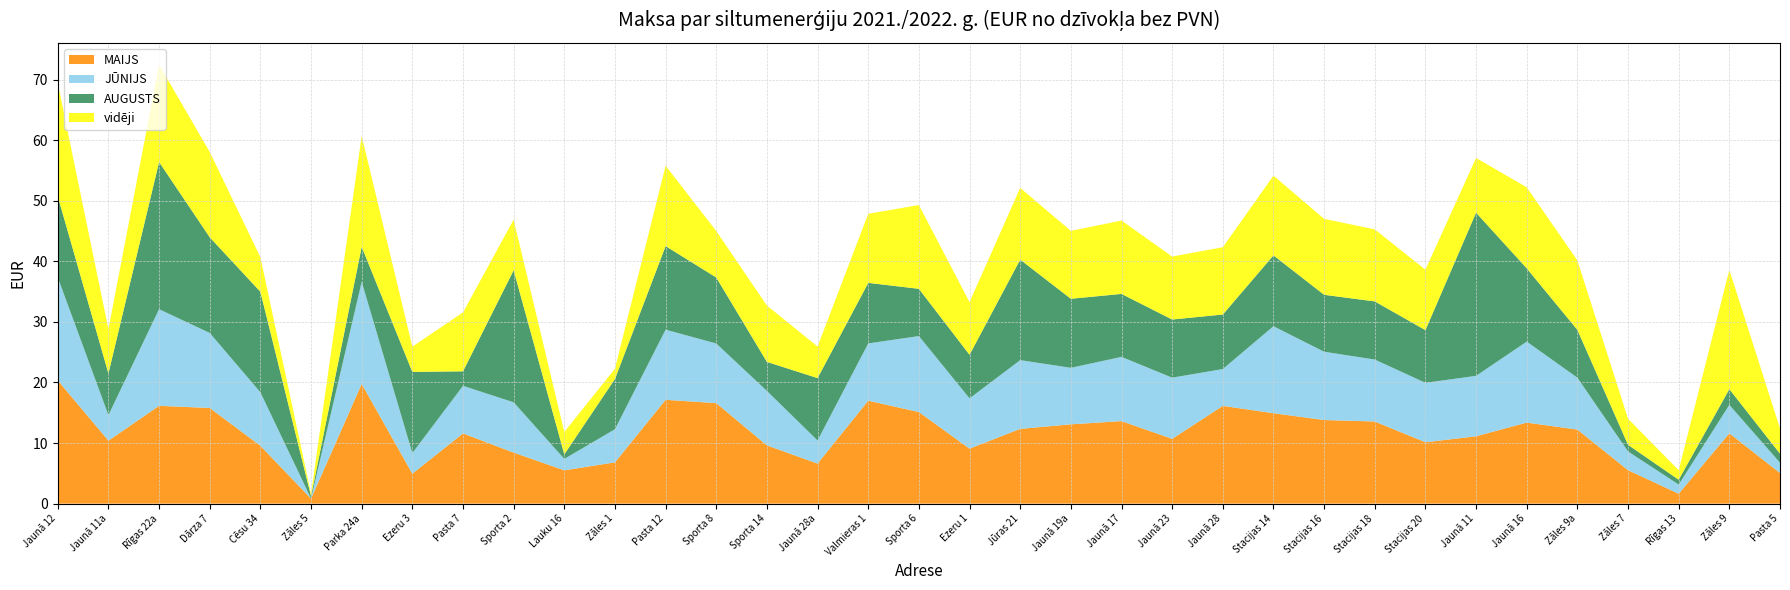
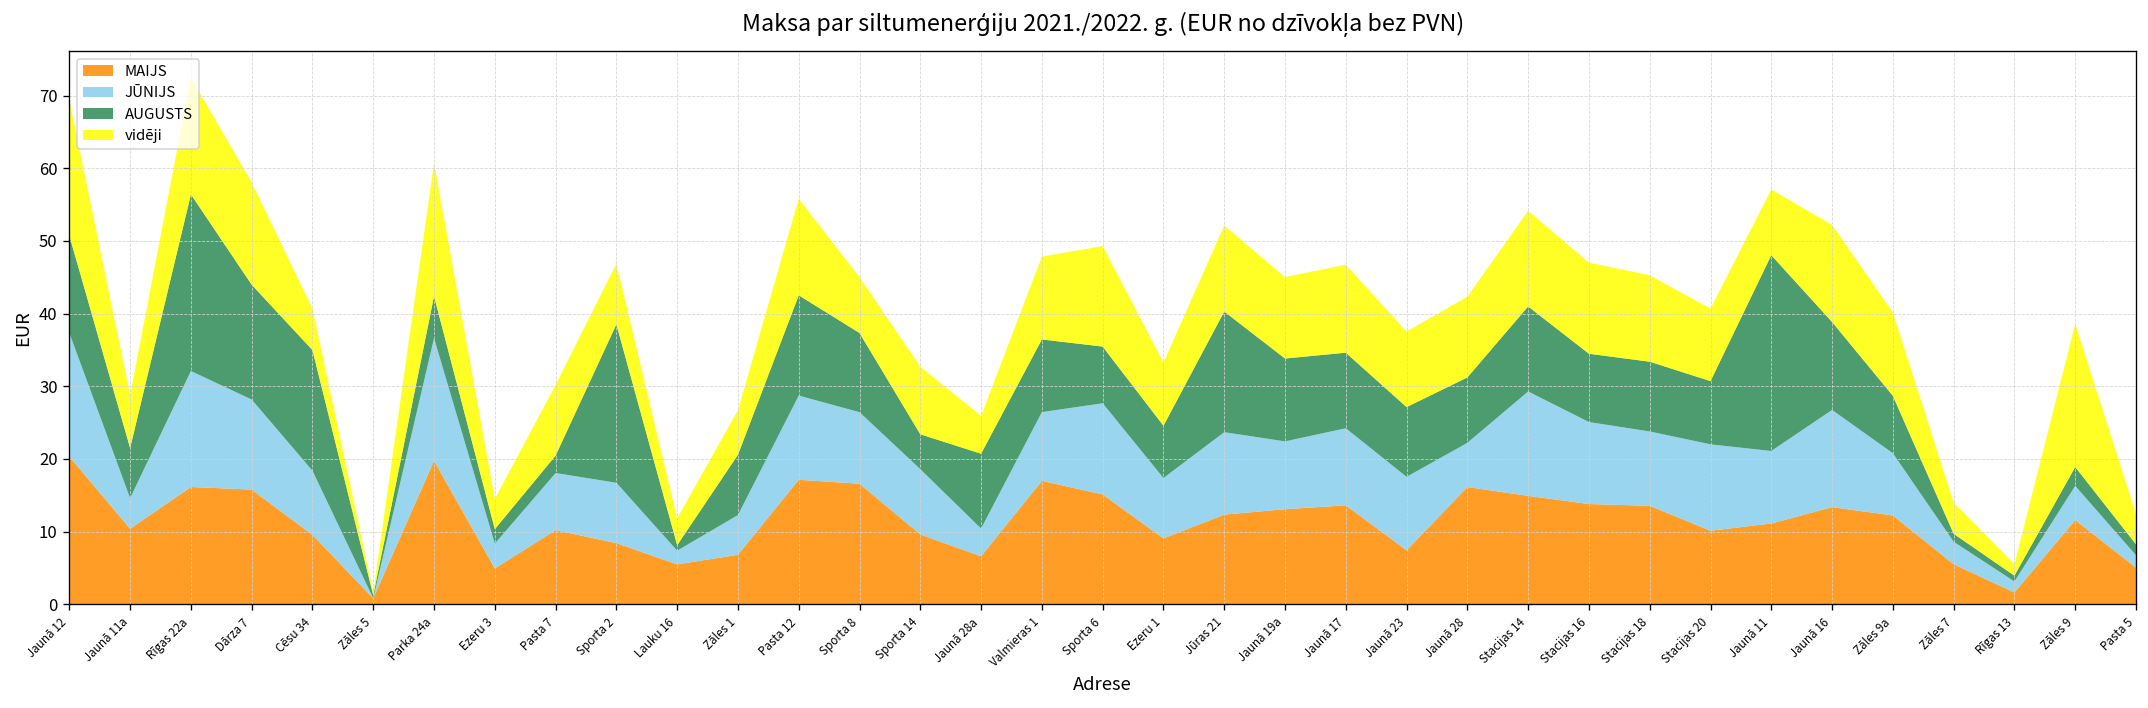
  {
    "MAIJS": {
      "Jaunā 12": 20,
      "Jaunā 11a": 10,
      "Rīgas 22a": 16,
      "Dārza 7": 16,
      "Cēsu 34": 10,
      "Parka 24a": 20,
      "Ezeru 3": 5,
-     "Pasta 7": 12,
+     "Pasta 7": 10,
      "Sporta 2": 8,
      "Lauku 16": 5,
      "Zāles 1": 7,
      "Pasta 12": 17,
      "Sporta 8": 17,
      "Sporta 14": 10,
      "Jaunā 28a": 7,
      "Valmieras 1": 17,
      "Sporta 6": 15,
      "Ezeru 1": 9,
      "Jūras 21": 12,
      "Jaunā 19a": 13,
      "Jaunā 17": 14,
-     "Jaunā 23": 11,
+     "Jaunā 23": 7,
      "Jaunā 28": 16,
      "Stacijas 14": 15,
      "Stacijas 16": 14,
      "Stacijas 18": 14,
      "Stacijas 20": 10,
      "Jaunā 11": 11,
      "Jaunā 16": 13,
      "Zāles 9a": 12,
      "Zāles 7": 6,
      "Rīgas 13": 2,
      "Zāles 9": 12,
      "Pasta 5": 5
    },
    "JŪNIJS": {
      "Jaunā 12": 17,
      "Jaunā 11a": 4,
      "Rīgas 22a": 16,
      "Dārza 7": 12,
      "Cēsu 34": 9,
      "Parka 24a": 17,
      "Ezeru 3": 3,
      "Pasta 7": 8,
      "Sporta 2": 8,
      "Lauku 16": 2,
      "Zāles 1": 5,
      "Pasta 12": 12,
      "Sporta 8": 10,
      "Sporta 14": 9,
      "Jaunā 28a": 4,
      "Valmieras 1": 9,
      "Sporta 6": 13,
      "Ezeru 1": 8,
      "Jūras 21": 11,
      "Jaunā 19a": 9,
      "Jaunā 17": 11,
      "Jaunā 23": 10,
      "Jaunā 28": 6,
      "Stacijas 14": 14,
      "Stacijas 16": 11,
      "Stacijas 18": 10,
-     "Stacijas 20": 10,
+     "Stacijas 20": 12,
      "Jaunā 11": 10,
      "Jaunā 16": 13,
      "Zāles 9a": 9,
      "Zāles 7": 3,
      "Rīgas 13": 2,
      "Zāles 9": 5,
      "Pasta 5": 2
    },
    "AUGUSTS": {
      "Jaunā 12": 13,
      "Jaunā 11a": 7,
      "Rīgas 22a": 24,
      "Dārza 7": 16,
      "Cēsu 34": 17,
      "Parka 24a": 6,
-     "Ezeru 3": 13,
+     "Ezeru 3": 2,
      "Pasta 7": 2,
      "Sporta 2": 22,
      "Lauku 16": 1,
      "Zāles 1": 8,
      "Pasta 12": 14,
      "Sporta 8": 11,
      "Sporta 14": 5,
      "Jaunā 28a": 10,
      "Valmieras 1": 10,
      "Sporta 6": 8,
      "Ezeru 1": 7,
      "Jūras 21": 17,
      "Jaunā 19a": 11,
      "Jaunā 17": 10,
      "Jaunā 23": 10,
      "Jaunā 28": 9,
      "Stacijas 14": 12,
      "Stacijas 16": 9,
      "Stacijas 18": 10,
      "Stacijas 20": 9,
      "Jaunā 11": 27,
      "Jaunā 16": 12,
      "Zāles 9a": 8,
      "Zāles 7": 1,
      "Rīgas 13": 1,
      "Zāles 9": 3,
      "Pasta 5": 1
    },
    "vidēji": {
      "Jaunā 12": 19,
      "Jaunā 11a": 7,
      "Dārza 7": 14,
      "Cēsu 34": 6,
      "Parka 24a": 18,
      "Ezeru 3": 4,
      "Pasta 7": 10,
      "Sporta 2": 8,
      "Lauku 16": 4,
-     "Zāles 1": 2,
+     "Zāles 1": 6,
      "Pasta 12": 13,
      "Sporta 8": 8,
      "Sporta 14": 9,
      "Jaunā 28a": 5,
      "Valmieras 1": 11,
      "Sporta 6": 14,
      "Ezeru 1": 9,
      "Jūras 21": 12,
      "Jaunā 19a": 11,
      "Jaunā 17": 12,
      "Jaunā 23": 10,
      "Jaunā 28": 11,
      "Stacijas 14": 13,
      "Stacijas 16": 13,
      "Stacijas 18": 12,
      "Stacijas 20": 10,
      "Jaunā 11": 9,
      "Jaunā 16": 13,
      "Zāles 9a": 11,
      "Zāles 7": 4,
      "Rīgas 13": 2,
      "Zāles 9": 20,
      "Pasta 5": 4
    }
  }
